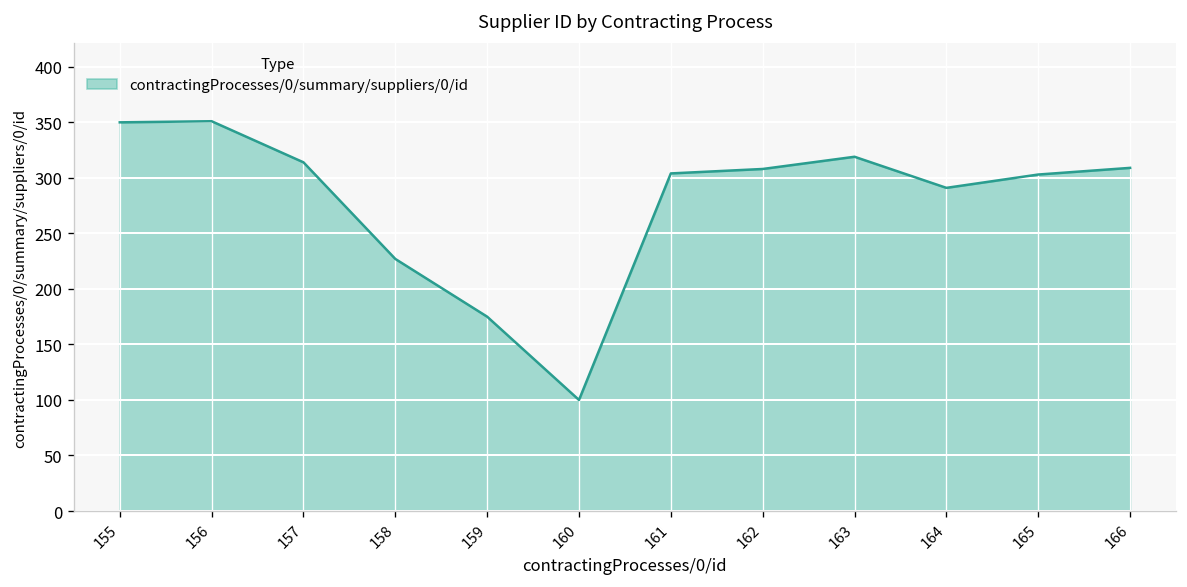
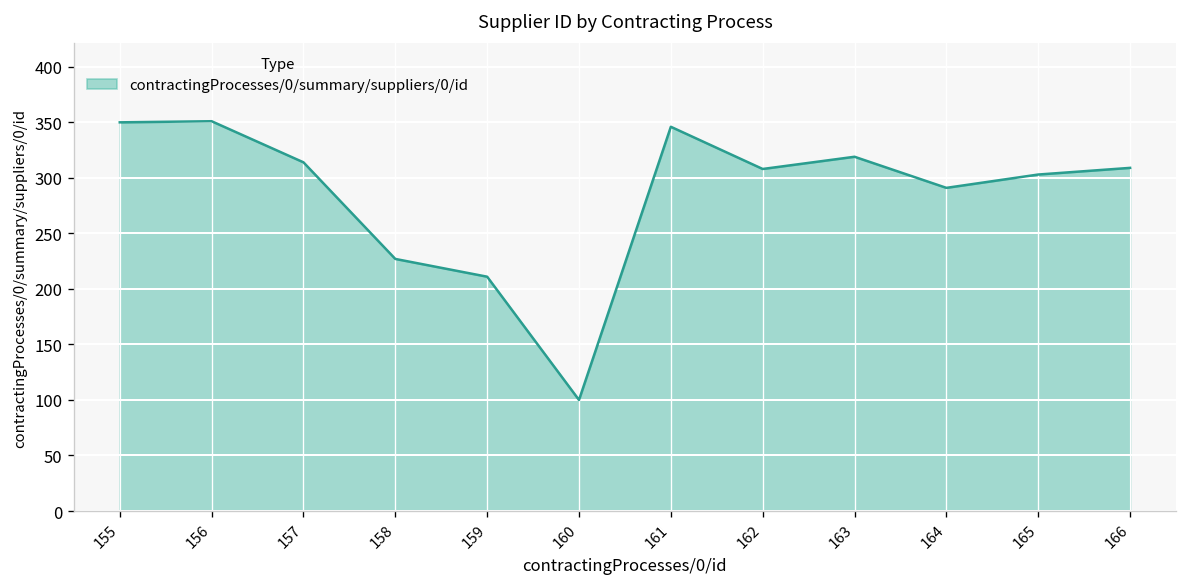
  {
    "155": 350,
    "156": 350,
    "157": 310,
    "158": 230,
-   "159": 180,
+   "159": 210,
    "160": 100,
-   "161": 300,
+   "161": 350,
    "162": 310,
    "163": 320,
    "164": 290,
    "165": 300,
    "166": 310
  }
